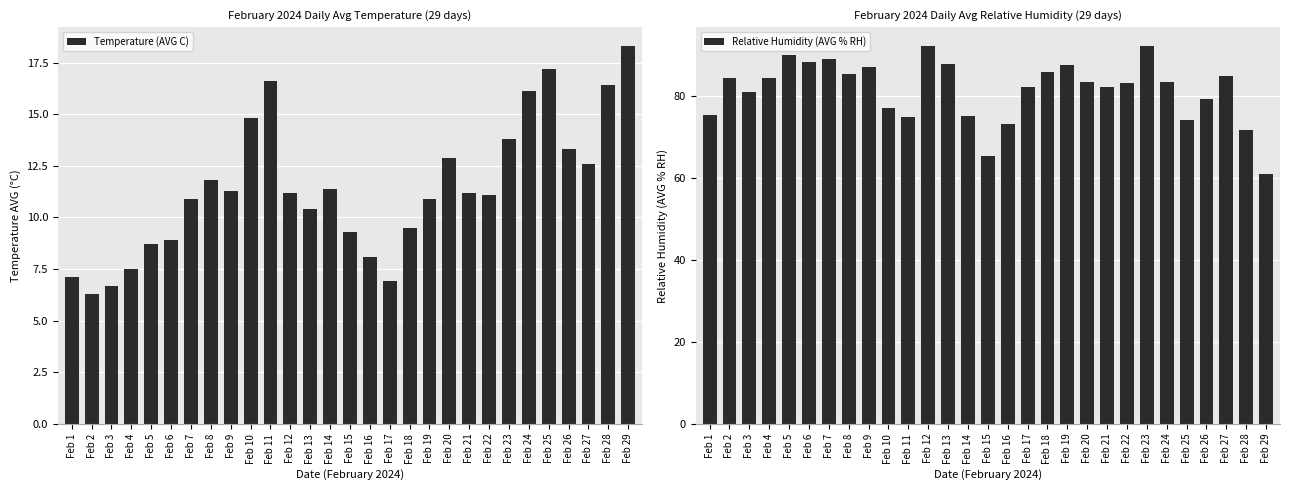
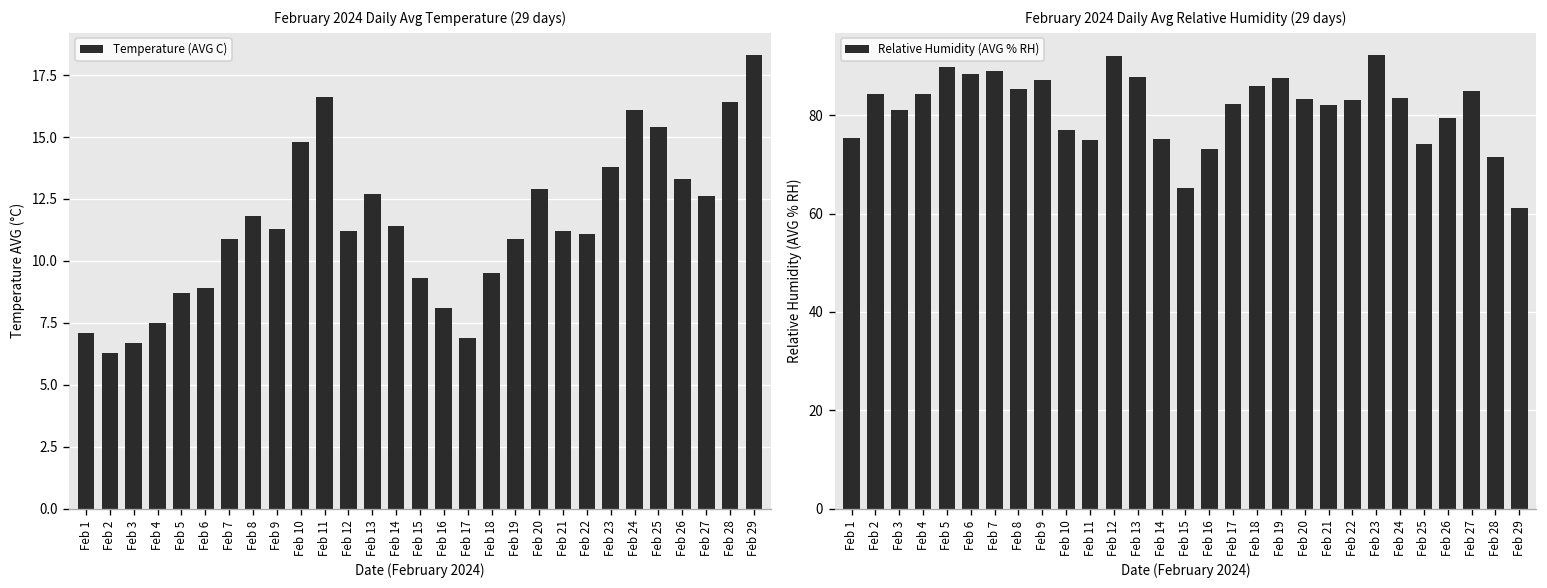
  {
    "February 2024 Daily Avg Temperature (29 days)": {
      "Feb 1": 7.1,
      "Feb 2": 6.3,
      "Feb 3": 6.7,
      "Feb 4": 7.5,
      "Feb 5": 8.7,
      "Feb 6": 8.9,
      "Feb 7": 10.9,
      "Feb 8": 11.8,
      "Feb 9": 11.3,
      "Feb 10": 14.8,
      "Feb 11": 16.6,
      "Feb 12": 11.2,
-     "Feb 13": 10.4,
+     "Feb 13": 12.7,
      "Feb 14": 11.4,
      "Feb 15": 9.3,
      "Feb 16": 8.1,
      "Feb 17": 6.9,
      "Feb 18": 9.5,
      "Feb 19": 10.9,
      "Feb 20": 12.9,
      "Feb 21": 11.2,
      "Feb 22": 11.1,
      "Feb 23": 13.8,
      "Feb 24": 16.1,
-     "Feb 25": 17.2,
+     "Feb 25": 15.4,
      "Feb 26": 13.3,
      "Feb 27": 12.6,
      "Feb 28": 16.4,
      "Feb 29": 18.3
    },
    "February 2024 Daily Avg Relative Humidity (29 days)": {
      "Feb 1": 75,
      "Feb 2": 84,
      "Feb 3": 81,
      "Feb 4": 84,
      "Feb 5": 90,
      "Feb 6": 88,
      "Feb 7": 89,
      "Feb 8": 85,
      "Feb 9": 87,
      "Feb 10": 77,
      "Feb 11": 75,
      "Feb 12": 92,
      "Feb 13": 88,
      "Feb 14": 75,
      "Feb 15": 65,
      "Feb 16": 73,
      "Feb 17": 82,
      "Feb 18": 86,
      "Feb 19": 88,
      "Feb 20": 83,
      "Feb 21": 82,
      "Feb 22": 83,
      "Feb 23": 92,
      "Feb 24": 84,
      "Feb 25": 74,
      "Feb 26": 79,
      "Feb 27": 85,
      "Feb 28": 72,
      "Feb 29": 61
    }
  }
